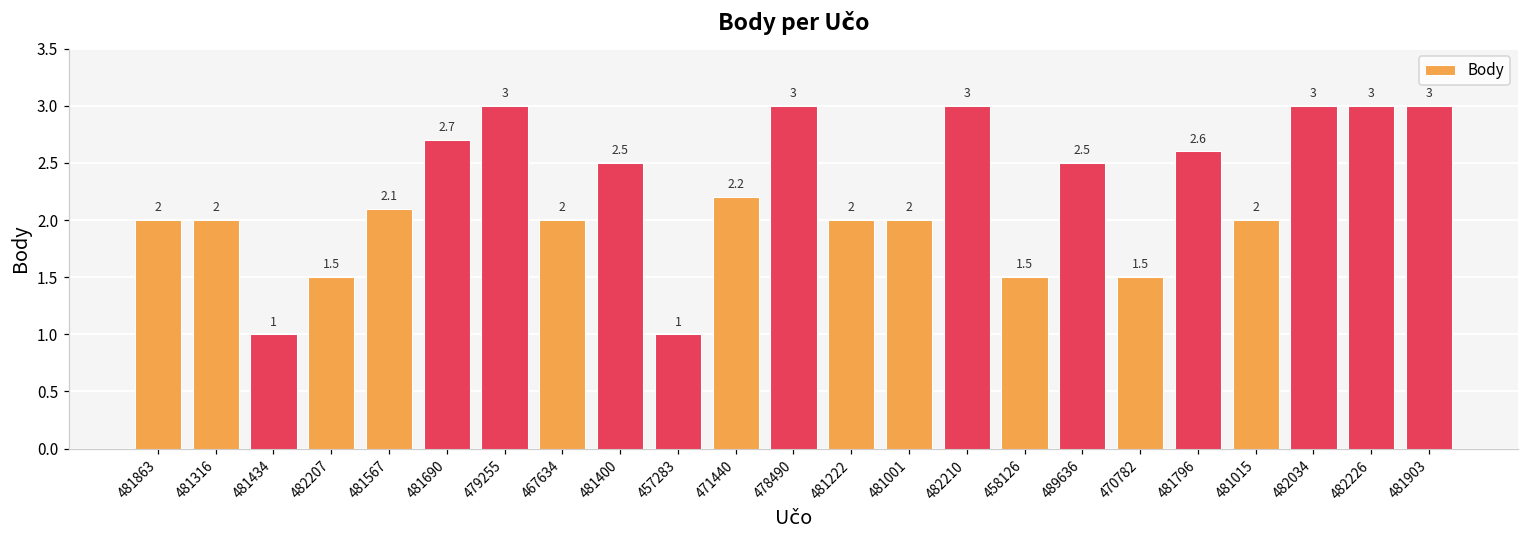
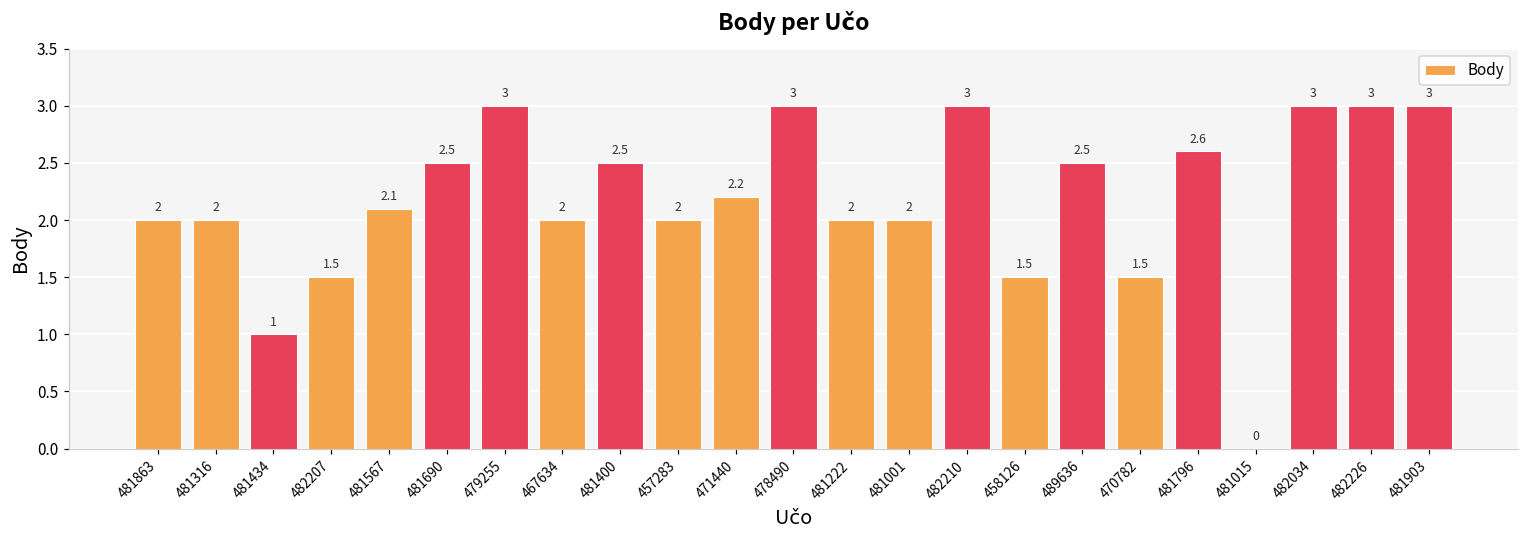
  {
    "481863": 2,
    "481316": 2,
    "481434": 1,
    "482207": 1.5,
    "481567": 2.1,
-   "481690": 2.7,
+   "481690": 2.5,
    "479255": 3,
    "467634": 2,
    "481400": 2.5,
-   "457283": 1,
+   "457283": 2,
    "471440": 2.2,
    "478490": 3,
    "481222": 2,
    "481001": 2,
    "482210": 3,
    "458126": 1.5,
    "489636": 2.5,
    "470782": 1.5,
    "481796": 2.6,
-   "481015": 2,
+   "481015": 0,
    "482034": 3,
    "482226": 3,
    "481903": 3
  }
